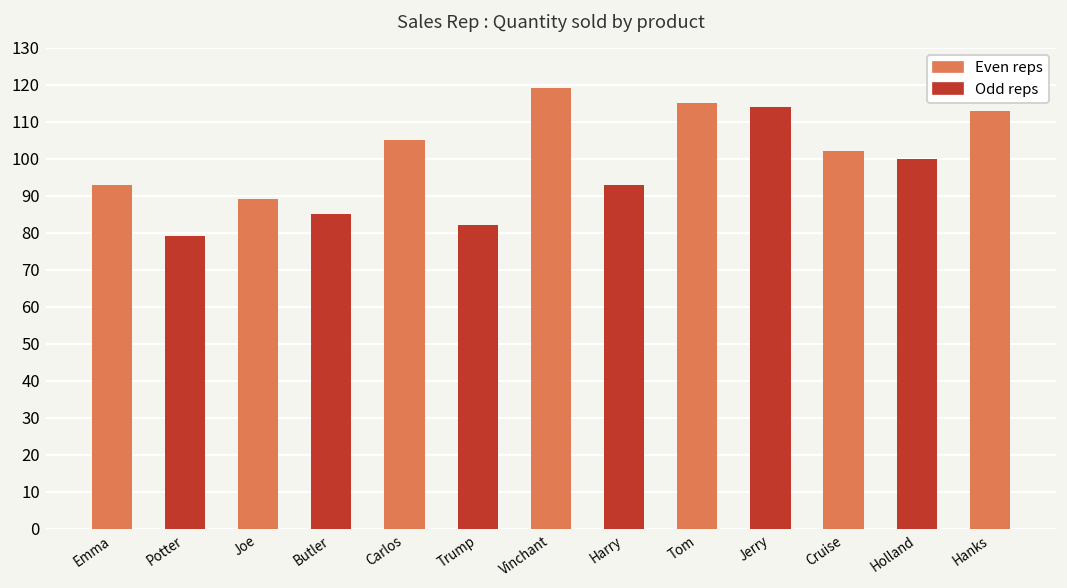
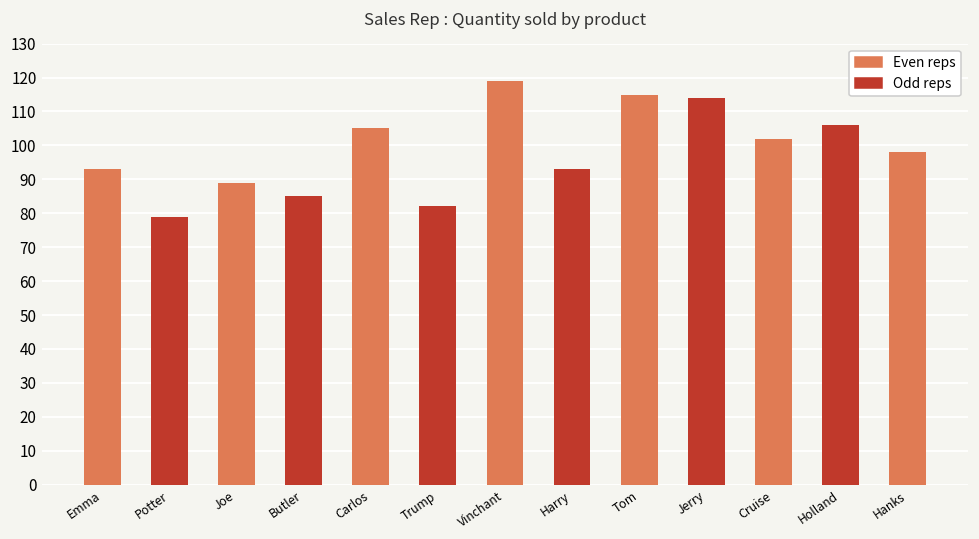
  {
    "Emma": 93,
    "Potter": 79,
    "Joe": 89,
    "Butler": 85,
    "Carlos": 105,
    "Trump": 82,
    "Vinchant": 119,
    "Harry": 93,
    "Tom": 115,
    "Jerry": 114,
    "Cruise": 102,
-   "Holland": 100,
-   "Hanks": 113
+   "Holland": 106,
+   "Hanks": 98
  }
